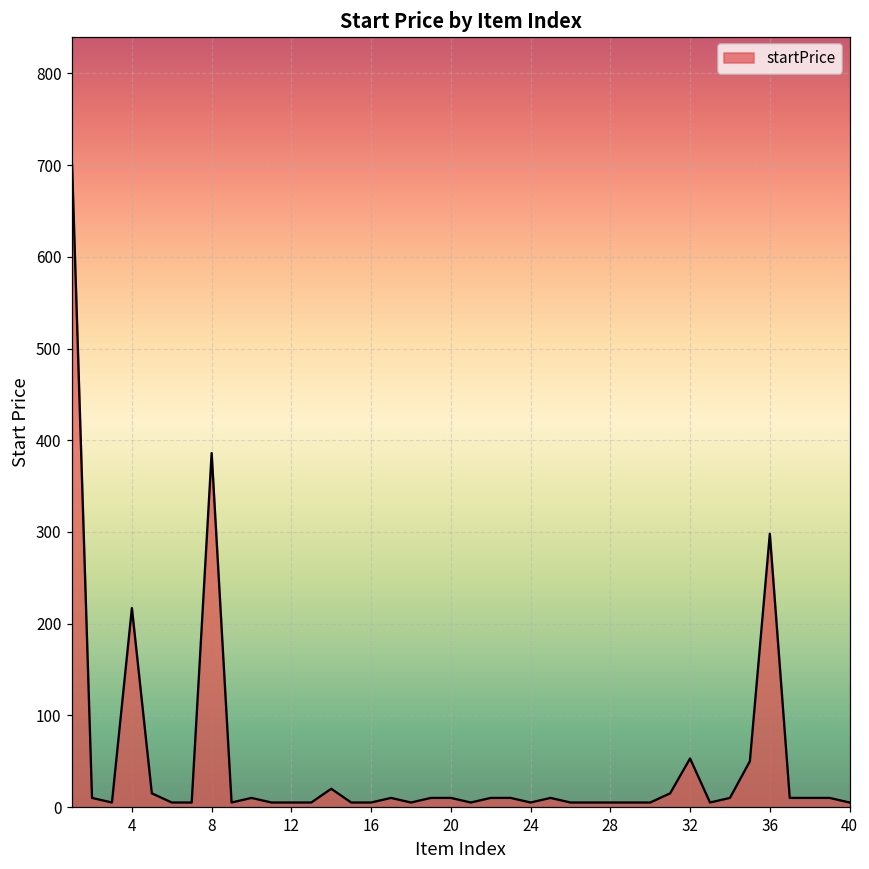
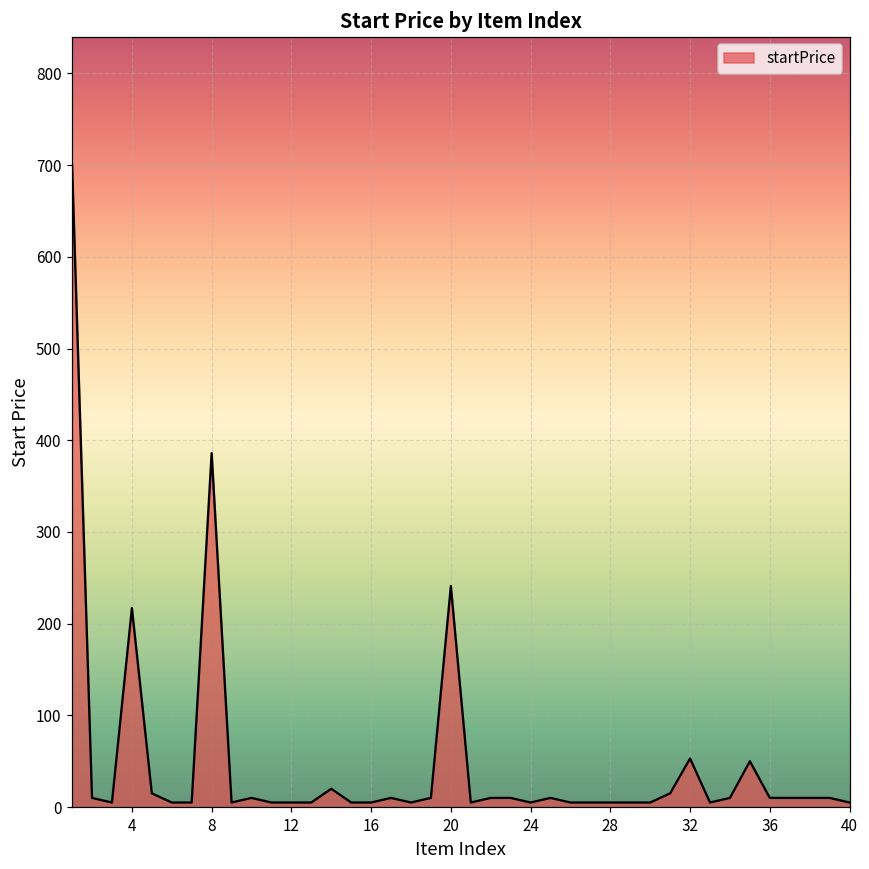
  {
    "4": 220,
    "8": 390,
    "12": 10,
    "16": 10,
-   "20": 10,
+   "20": 240,
    "24": 10,
    "28": 10,
    "32": 50,
-   "36": 300,
+   "36": 10,
    "40": 10
  }
